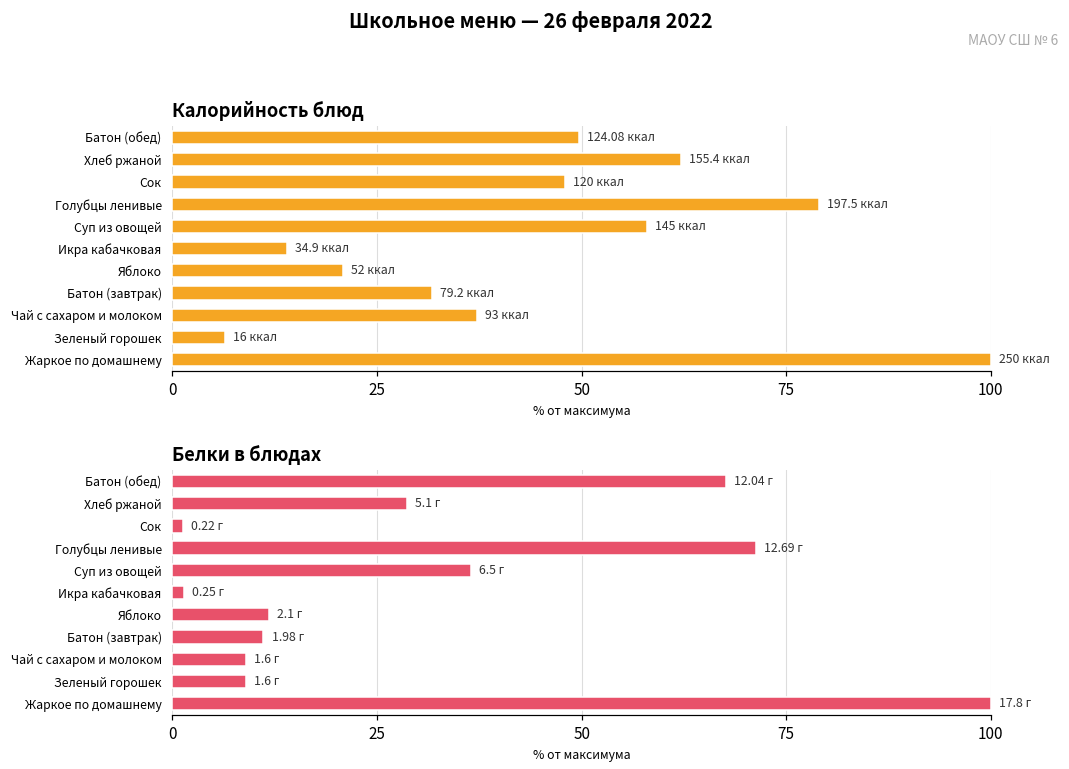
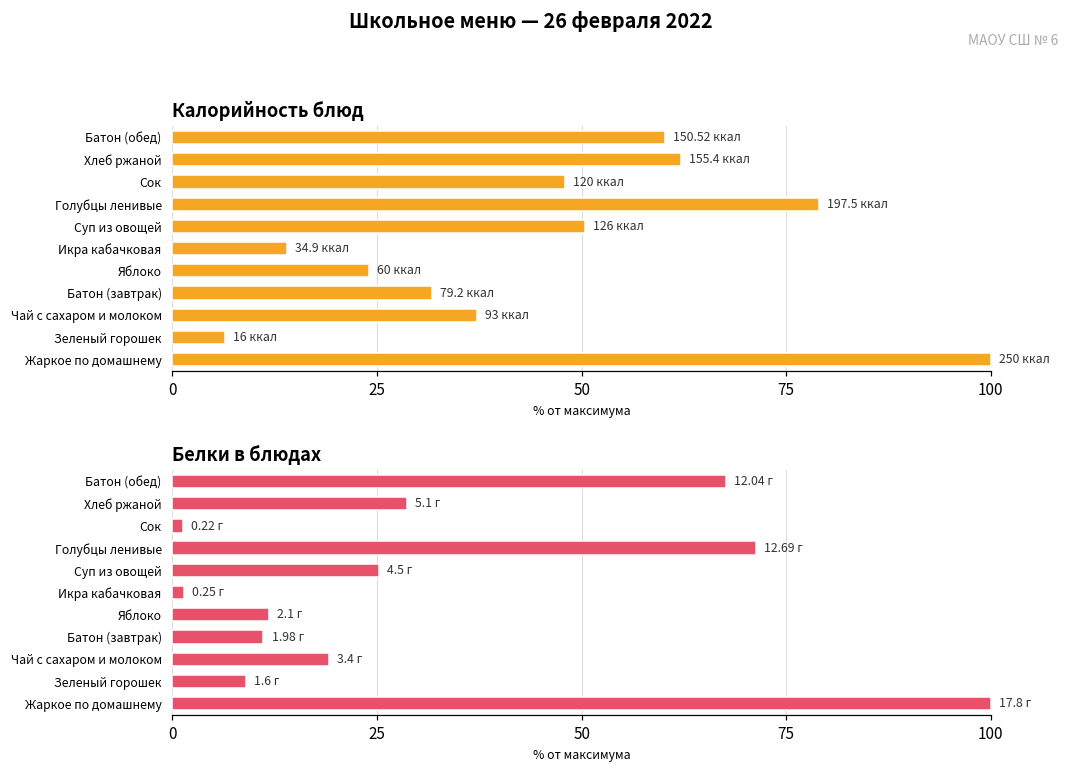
  {
    "Калорийность блюд": {
-     "Батон (обед)": 124.08,
-     "Суп из овощей": 145,
-     "Яблоко": 52
+     "Батон (обед)": 150.52,
+     "Суп из овощей": 126,
+     "Яблоко": 60
    },
    "Белки в блюдах": {
-     "Суп из овощей": 6.5,
-     "Чай с сахаром и молоком": 1.6
+     "Суп из овощей": 4.5,
+     "Чай с сахаром и молоком": 3.4
    }
  }
